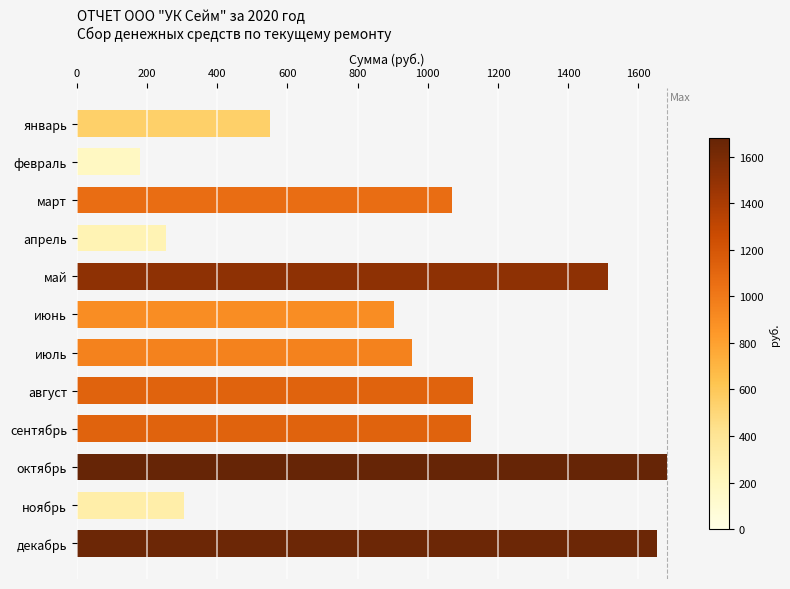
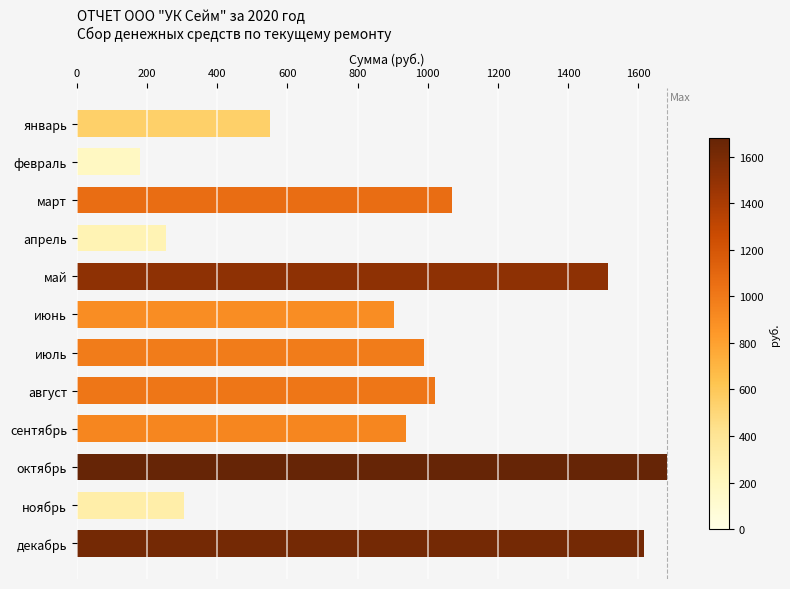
  {
    "январь": 550,
    "февраль": 180,
    "март": 1070,
    "апрель": 250,
    "май": 1510,
    "июнь": 900,
-   "июль": 960,
-   "август": 1130,
-   "сентябрь": 1120,
+   "июль": 990,
+   "август": 1020,
+   "сентябрь": 940,
    "октябрь": 1680,
    "ноябрь": 300,
-   "декабрь": 1650
+   "декабрь": 1620
  }
